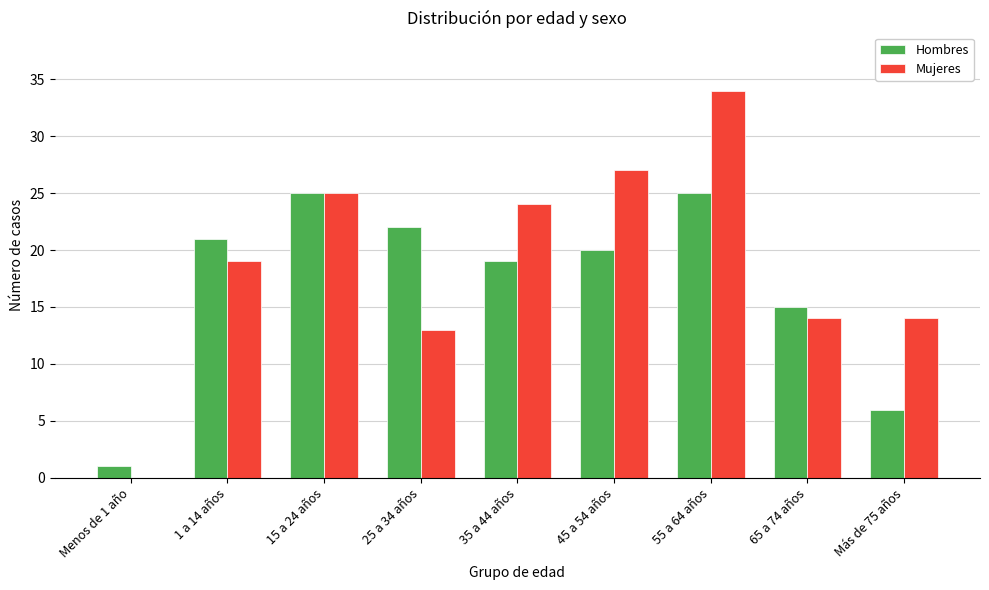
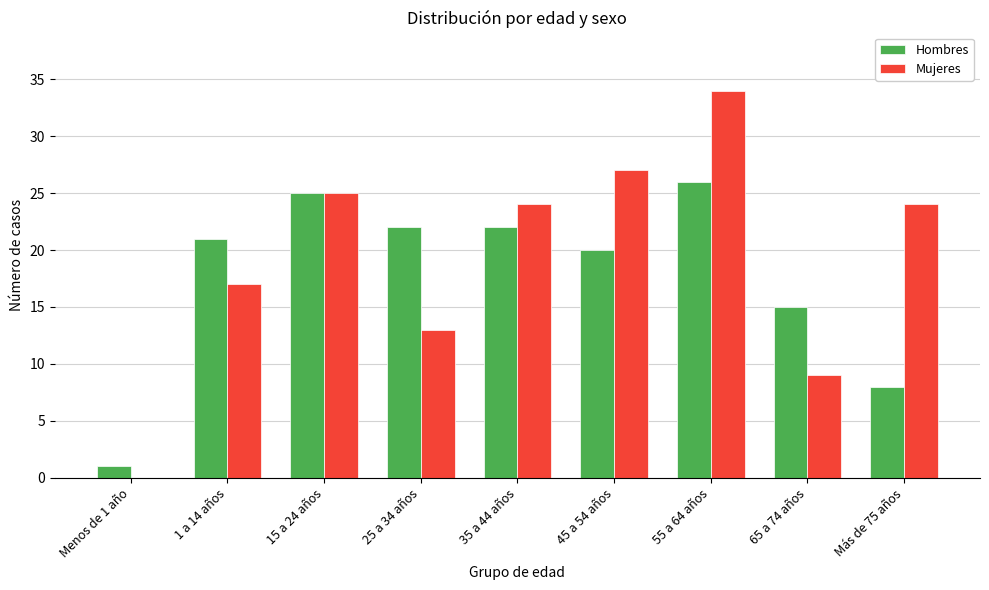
  {
    "Hombres": {
      "Menos de 1 año": 1,
      "1 a 14 años": 21,
      "15 a 24 años": 25,
      "25 a 34 años": 22,
-     "35 a 44 años": 19,
+     "35 a 44 años": 22,
      "45 a 54 años": 20,
-     "55 a 64 años": 25,
+     "55 a 64 años": 26,
      "65 a 74 años": 15,
-     "Más de 75 años": 6
+     "Más de 75 años": 8
    },
    "Mujeres": {
      "Menos de 1 año": 0,
-     "1 a 14 años": 19,
+     "1 a 14 años": 17,
      "15 a 24 años": 25,
      "25 a 34 años": 13,
      "35 a 44 años": 24,
      "45 a 54 años": 27,
      "55 a 64 años": 34,
-     "65 a 74 años": 14,
-     "Más de 75 años": 14
+     "65 a 74 años": 9,
+     "Más de 75 años": 24
    }
  }
